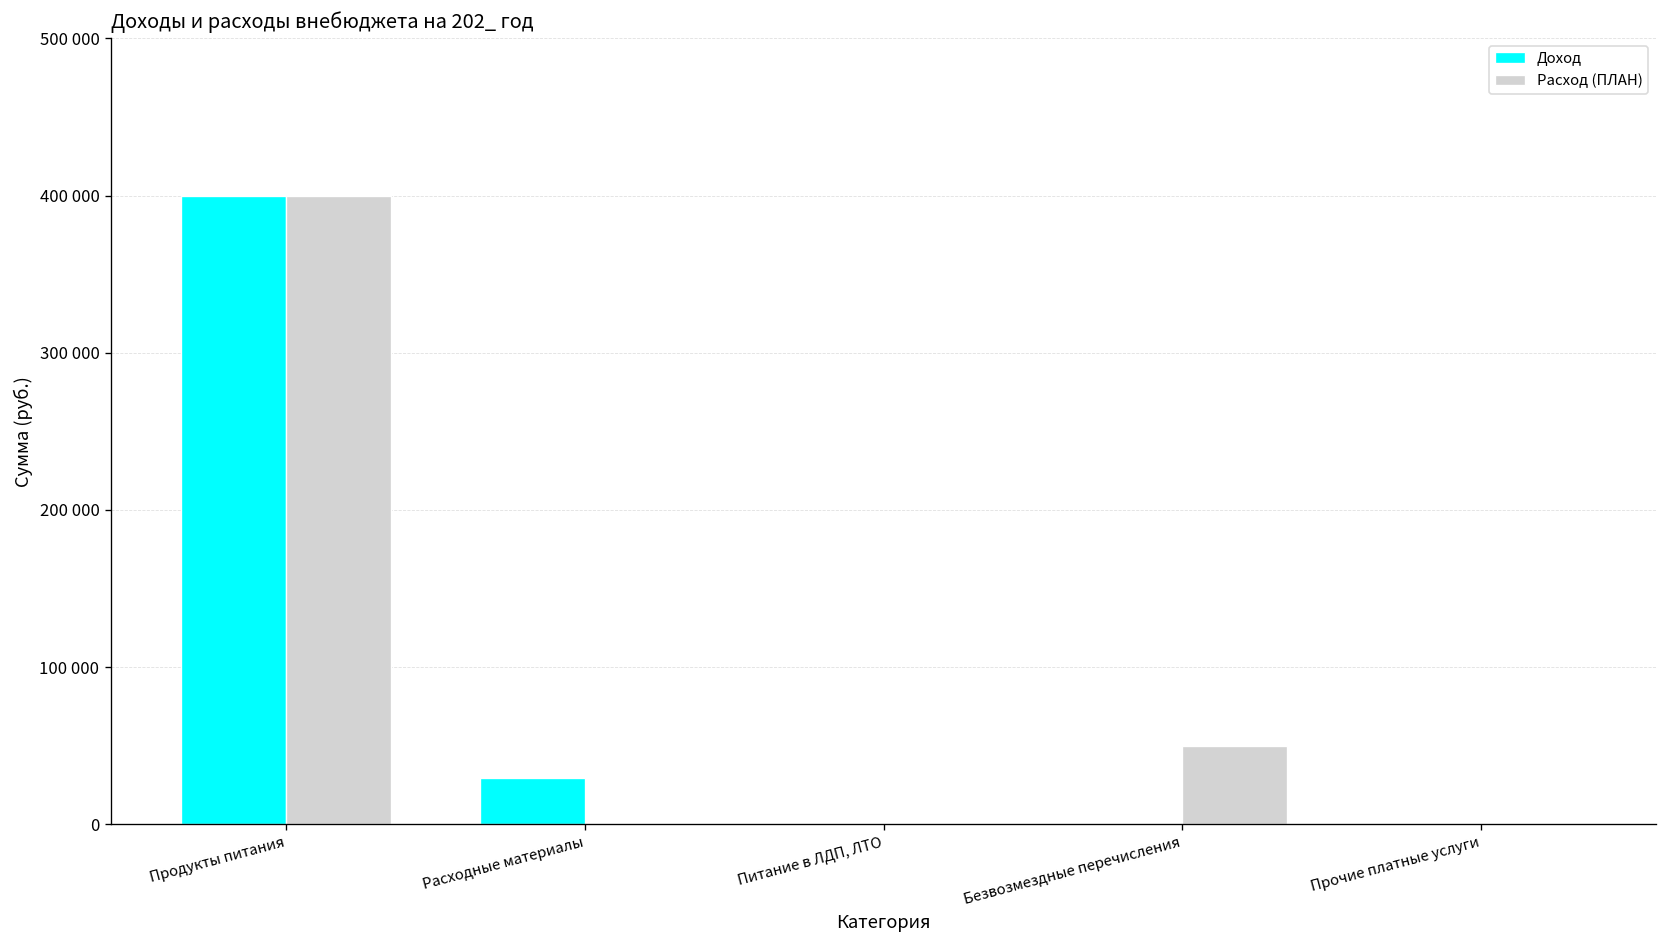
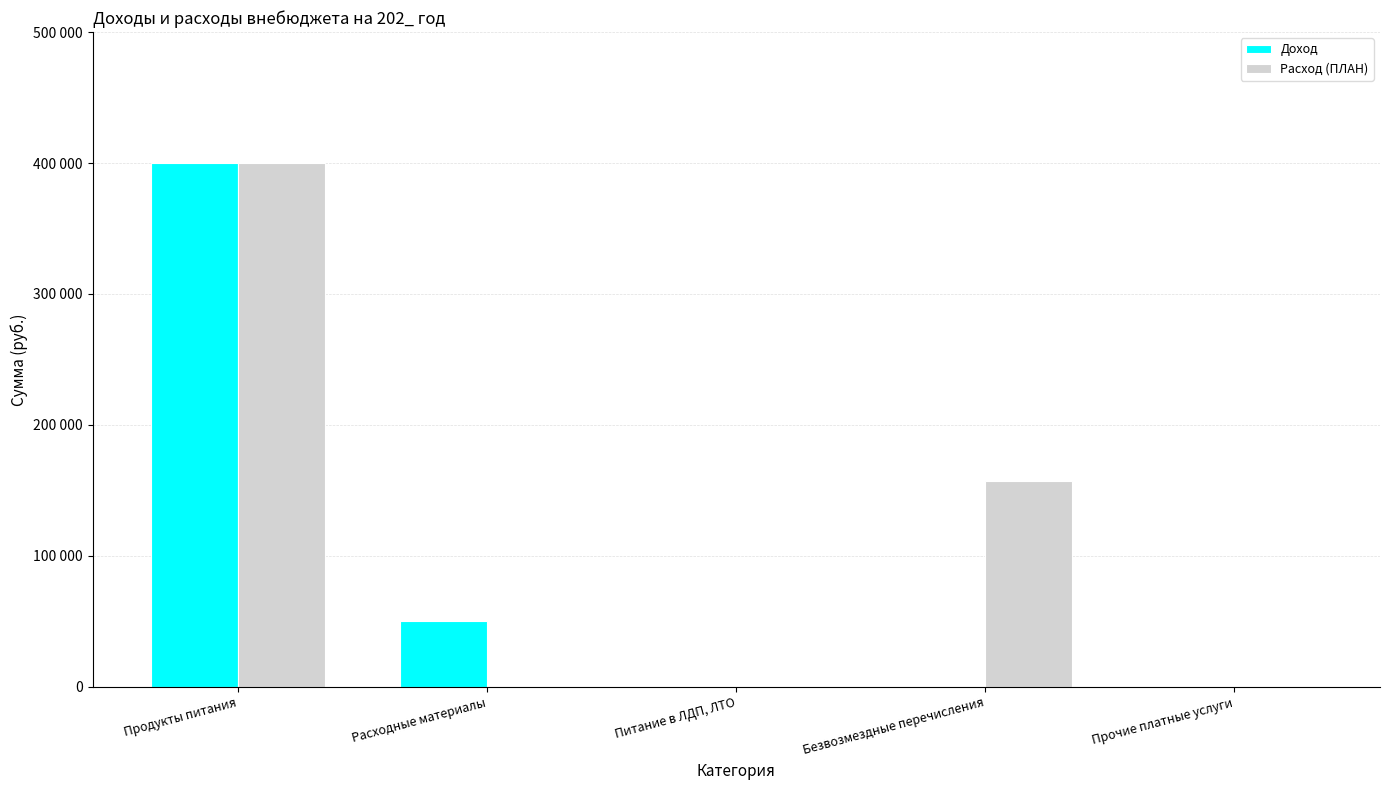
  {
    "Доход": {
      "Продукты питания": 400000,
-     "Расходные материалы": 29000,
+     "Расходные материалы": 50000,
      "Питание в ЛДП, ЛТО": 0,
      "Безвозмездные перечисления": 0,
      "Прочие платные услуги": 0
    },
    "Расход (ПЛАН)": {
      "Продукты питания": 400000,
      "Расходные материалы": 0,
      "Питание в ЛДП, ЛТО": 0,
-     "Безвозмездные перечисления": 50000,
+     "Безвозмездные перечисления": 157000,
      "Прочие платные услуги": 0
    }
  }
